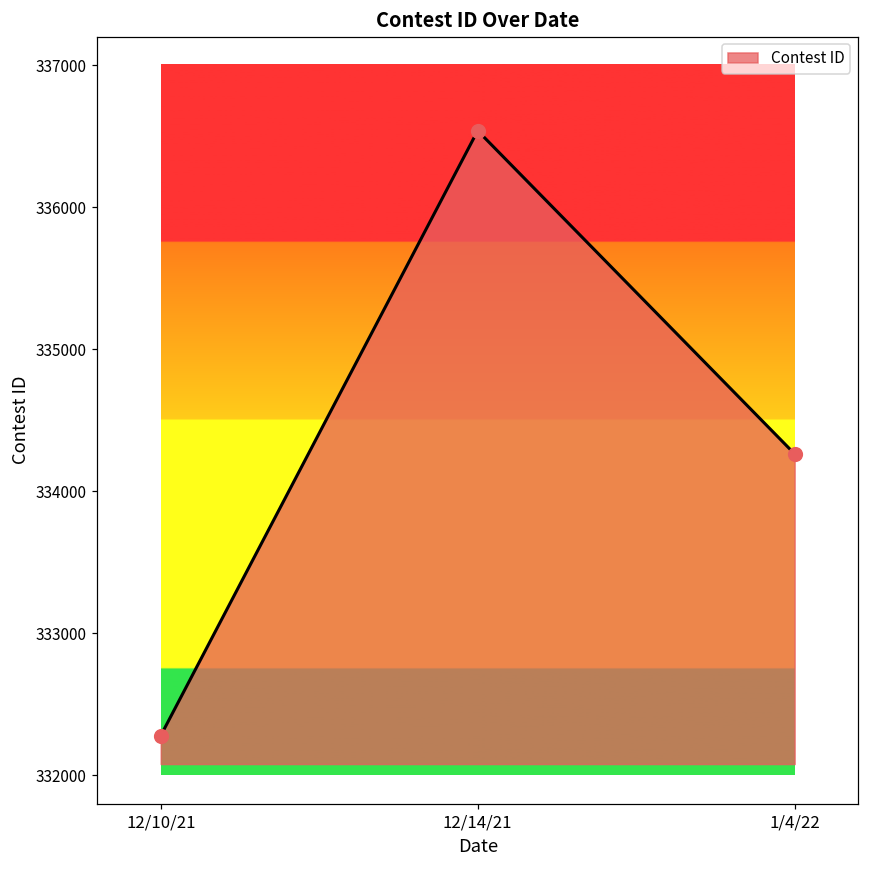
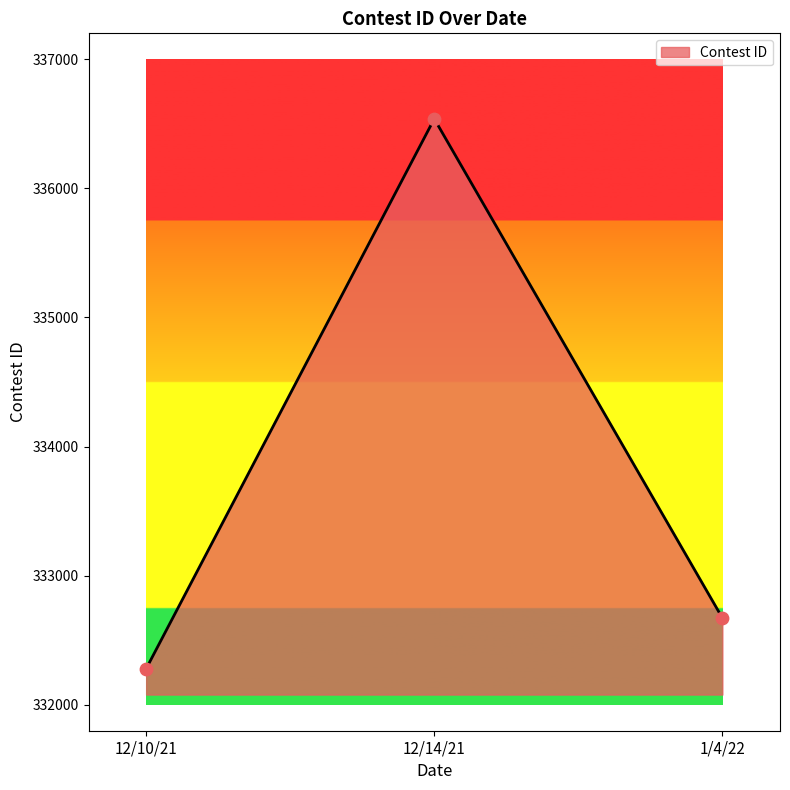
  {
    "12/10/21": 332280,
    "12/14/21": 336540,
-   "1/4/22": 334260
+   "1/4/22": 332670
  }
